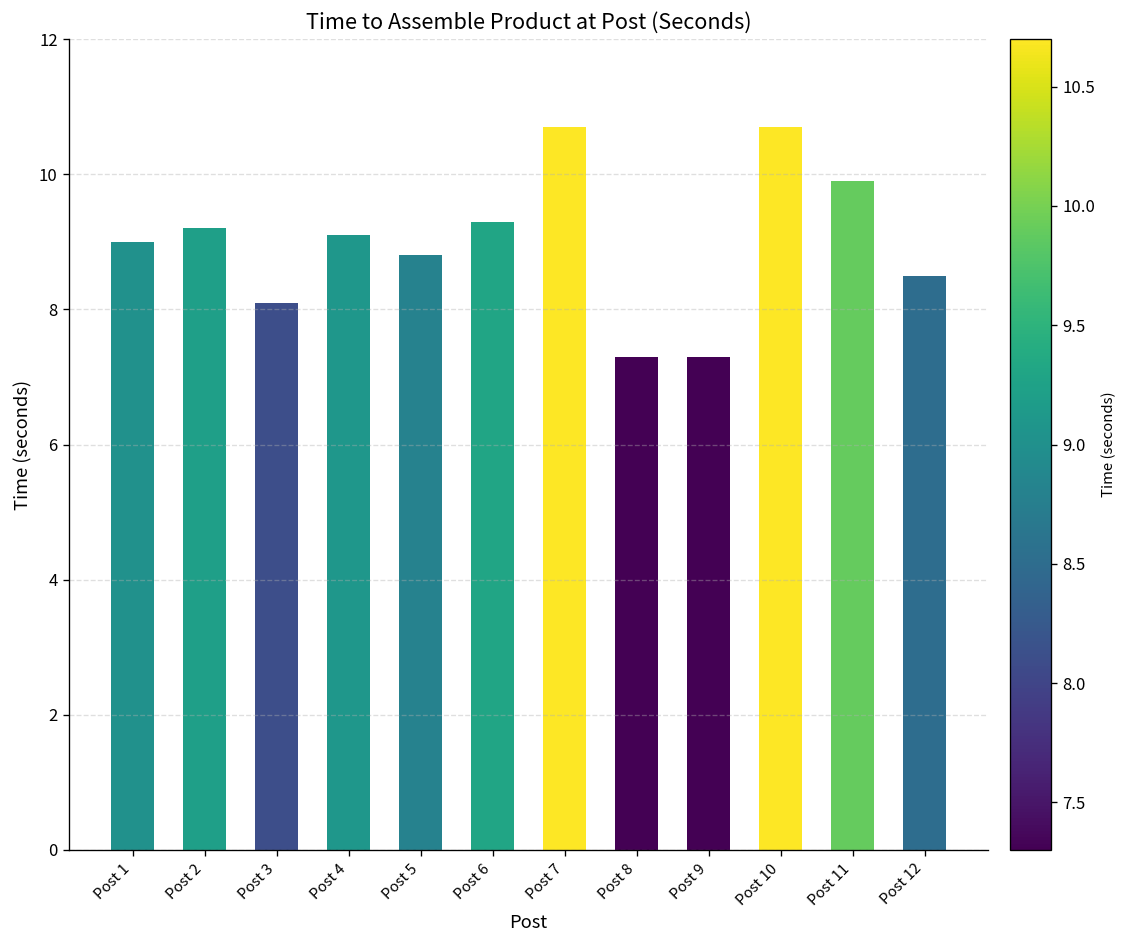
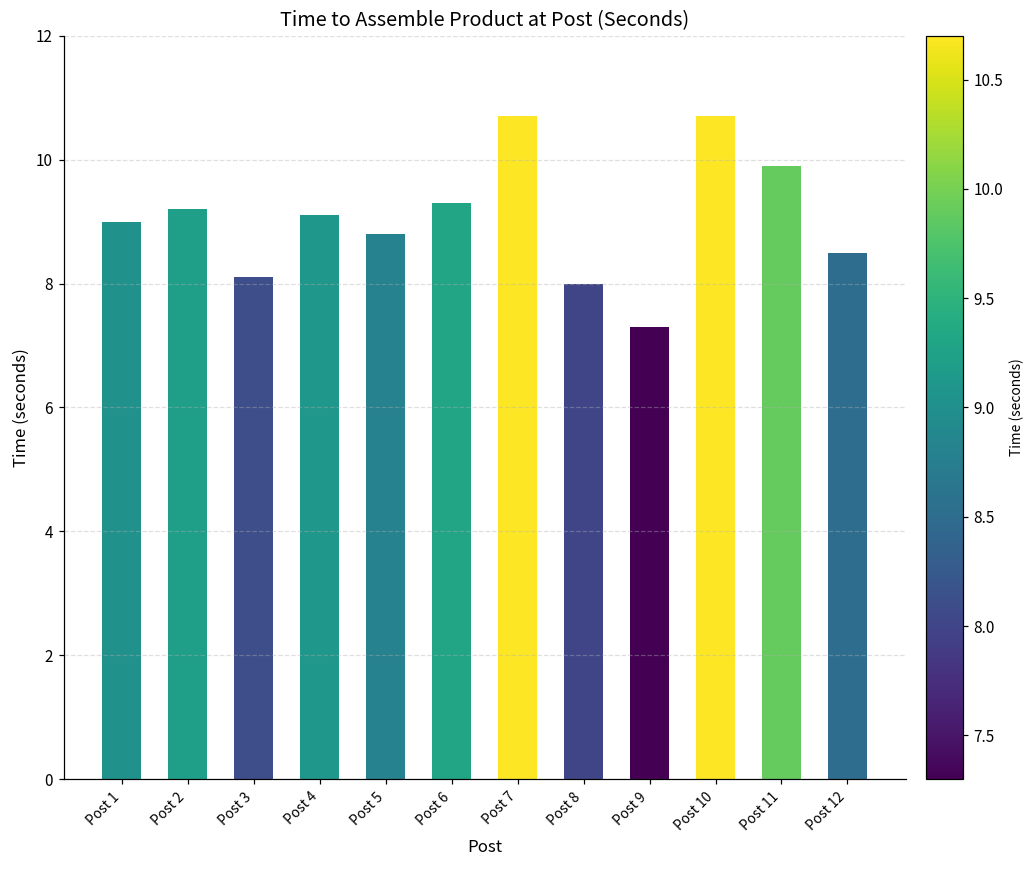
  {
    "Post 1": 9.0,
    "Post 2": 9.2,
    "Post 3": 8.1,
    "Post 4": 9.1,
    "Post 5": 8.8,
    "Post 6": 9.3,
    "Post 7": 10.7,
-   "Post 8": 7.3,
+   "Post 8": 8.0,
    "Post 9": 7.3,
    "Post 10": 10.7,
    "Post 11": 9.9,
    "Post 12": 8.5
  }
